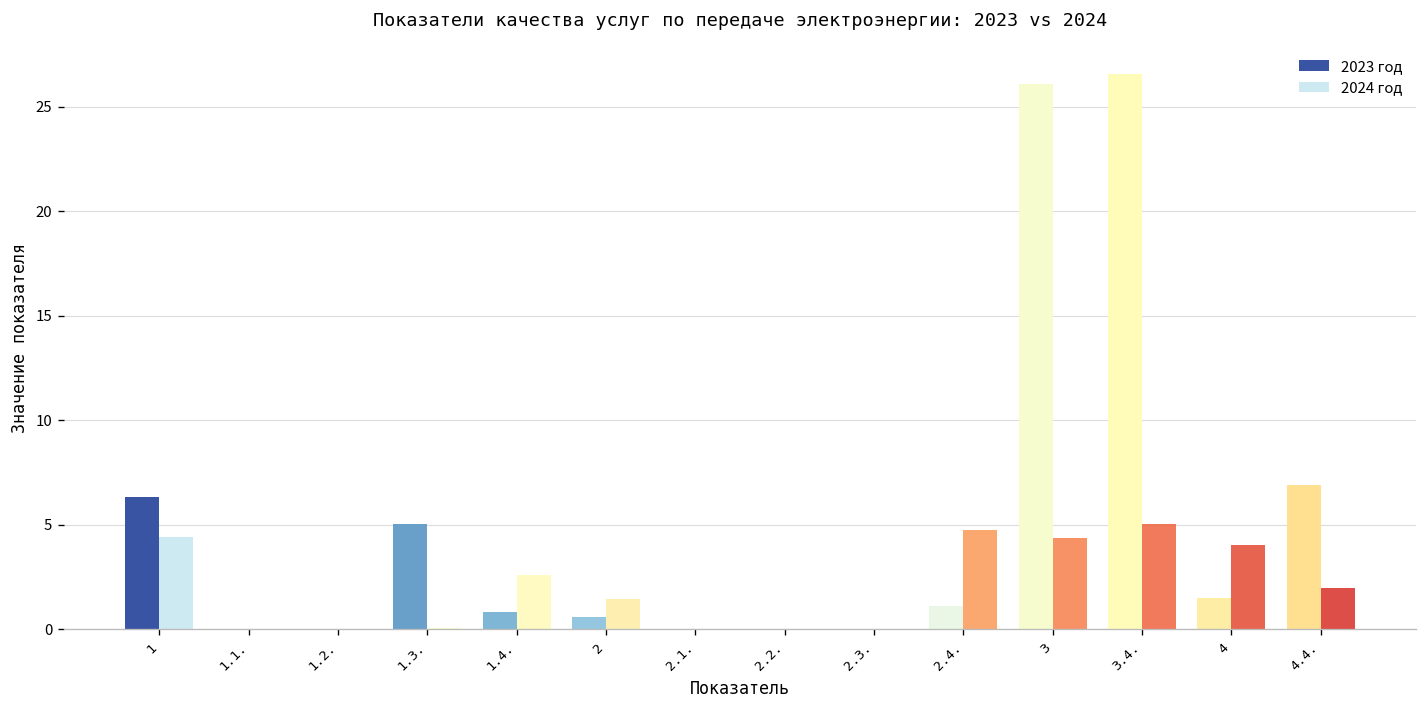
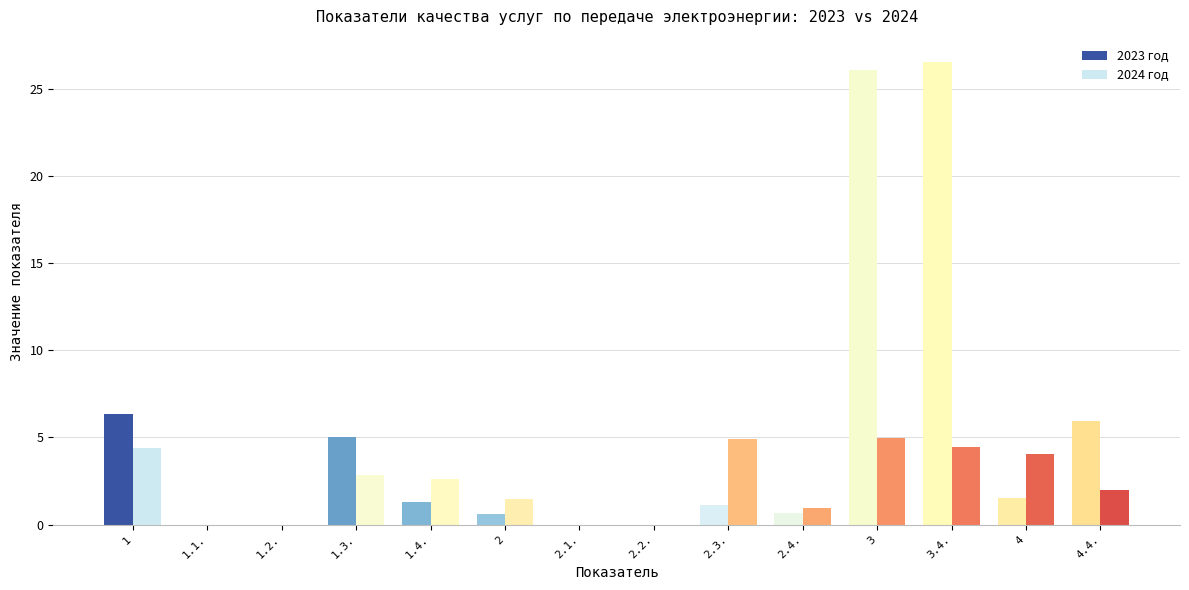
  {
    "2023 год": {
      "1": 6.4,
      "1.1.": 0.0,
      "1.2.": 0.0,
      "1.3.": 5.0,
-     "1.4.": 0.8,
+     "1.4.": 1.3,
      "2": 0.6,
      "2.1.": 0.0,
      "2.2.": 0.0,
-     "2.3.": 0.0,
-     "2.4.": 1.1,
+     "2.3.": 1.1,
+     "2.4.": 0.7,
      "3": 26.1,
      "3.4.": 26.6,
      "4": 1.5,
-     "4.4.": 6.9
+     "4.4.": 6.0
    },
    "2024 год": {
      "1": 4.4,
      "1.1.": 0.0,
      "1.2.": 0.0,
-     "1.3.": 0.1,
+     "1.3.": 2.9,
      "1.4.": 2.6,
      "2": 1.5,
      "2.1.": 0.0,
      "2.2.": 0.0,
-     "2.3.": 0.0,
-     "2.4.": 4.7,
-     "3": 4.4,
-     "3.4.": 5.0,
+     "2.3.": 4.9,
+     "2.4.": 1.0,
+     "3": 5.0,
+     "3.4.": 4.4,
      "4": 4.0,
      "4.4.": 2.0
    }
  }
